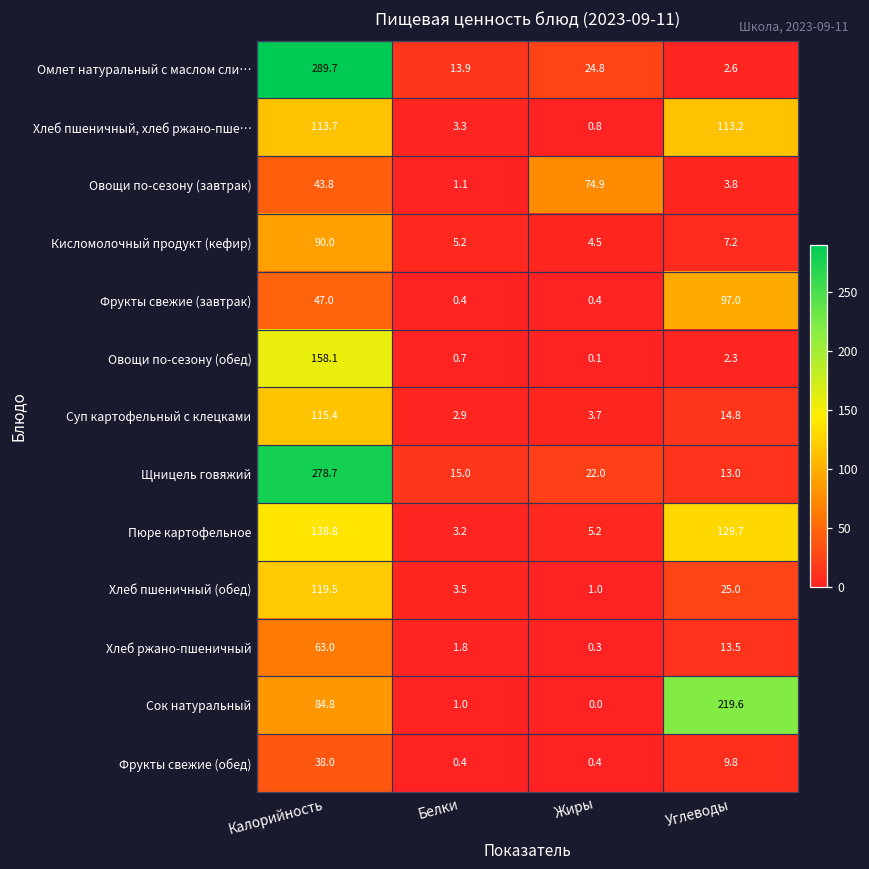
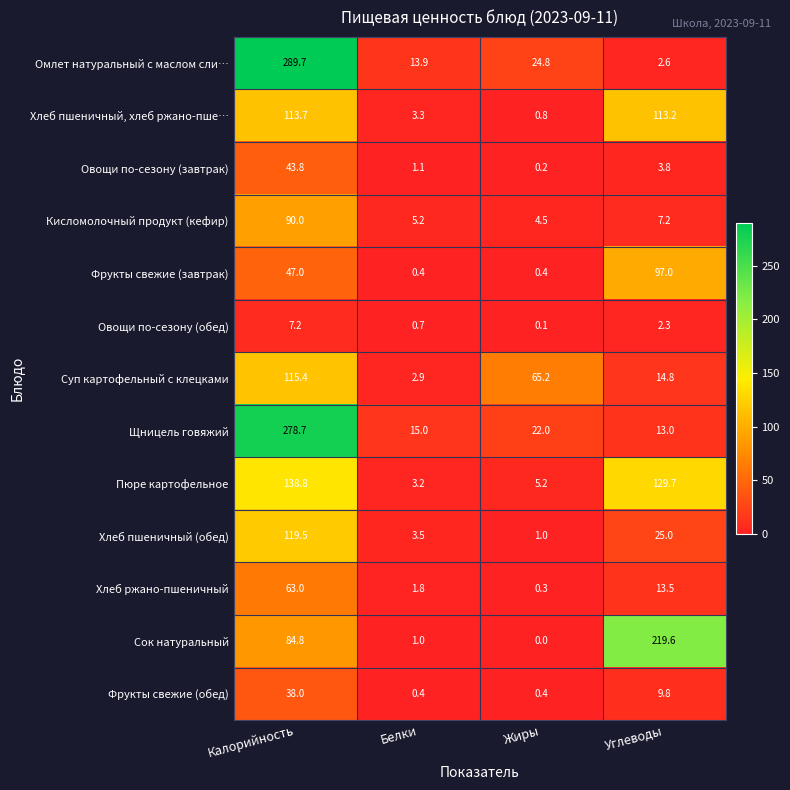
  {
    "Омлет натуральный с маслом сли…": {
      "Калорийность": 289.7,
      "Белки": 13.9,
      "Жиры": 24.8,
      "Углеводы": 2.6
    },
    "Хлеб пшеничный, хлеб ржано-пше…": {
      "Калорийность": 113.7,
      "Белки": 3.3,
      "Жиры": 0.8,
      "Углеводы": 113.2
    },
    "Овощи по-сезону (завтрак)": {
      "Калорийность": 43.8,
      "Белки": 1.1,
-     "Жиры": 74.9,
+     "Жиры": 0.2,
      "Углеводы": 3.8
    },
    "Кисломолочный продукт (кефир)": {
      "Калорийность": 90.0,
      "Белки": 5.2,
      "Жиры": 4.5,
      "Углеводы": 7.2
    },
    "Фрукты свежие (завтрак)": {
      "Калорийность": 47.0,
      "Белки": 0.4,
      "Жиры": 0.4,
      "Углеводы": 97.0
    },
    "Овощи по-сезону (обед)": {
-     "Калорийность": 158.1,
+     "Калорийность": 7.2,
      "Белки": 0.7,
      "Жиры": 0.1,
      "Углеводы": 2.3
    },
    "Суп картофельный с клецками": {
      "Калорийность": 115.4,
      "Белки": 2.9,
-     "Жиры": 3.7,
+     "Жиры": 65.2,
      "Углеводы": 14.8
    },
    "Щницель говяжий": {
      "Калорийность": 278.7,
      "Белки": 15.0,
      "Жиры": 22.0,
      "Углеводы": 13.0
    },
    "Пюре картофельное": {
      "Калорийность": 138.8,
      "Белки": 3.2,
      "Жиры": 5.2,
      "Углеводы": 129.7
    },
    "Хлеб пшеничный (обед)": {
      "Калорийность": 119.5,
      "Белки": 3.5,
      "Жиры": 1.0,
      "Углеводы": 25.0
    },
    "Хлеб ржано-пшеничный": {
      "Калорийность": 63.0,
      "Белки": 1.8,
      "Жиры": 0.3,
      "Углеводы": 13.5
    },
    "Сок натуральный": {
      "Калорийность": 84.8,
      "Белки": 1.0,
      "Жиры": 0.0,
      "Углеводы": 219.6
    },
    "Фрукты свежие (обед)": {
      "Калорийность": 38.0,
      "Белки": 0.4,
      "Жиры": 0.4,
      "Углеводы": 9.8
    }
  }
